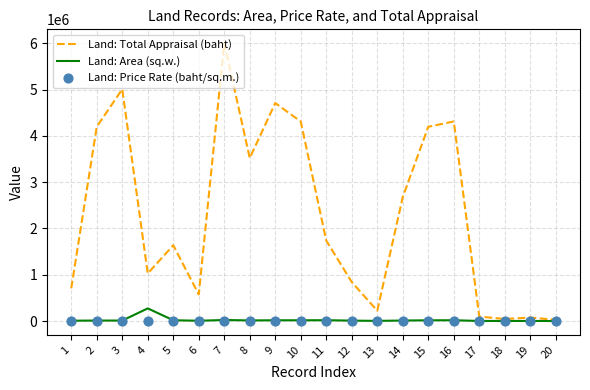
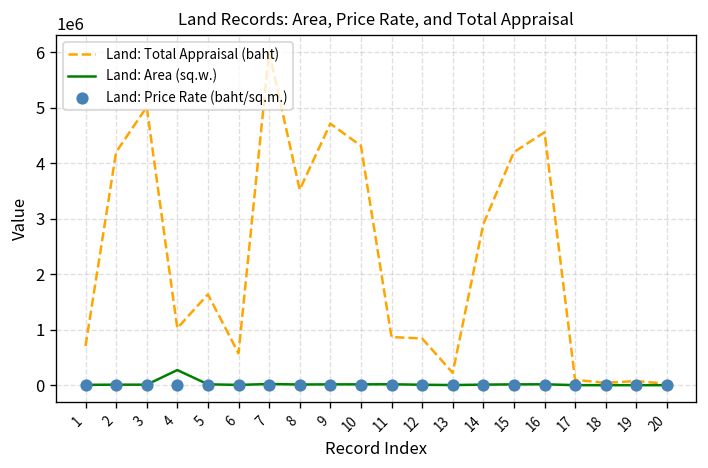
  {
    "Land: Total Appraisal (baht)": {
      "1": 700000,
      "2": 4200000,
      "3": 5000000,
      "4": 1000000,
      "5": 1600000,
      "6": 600000,
      "8": 3500000,
      "9": 4700000,
      "10": 4300000,
-     "11": 1700000,
+     "11": 900000,
      "12": 800000,
      "13": 200000,
-     "14": 2700000,
+     "14": 2900000,
      "15": 4200000,
-     "16": 4300000,
+     "16": 4600000,
      "17": 100000,
      "19": 100000
    },
    "Land: Area (sq.w.)": {
      "4": 300000
    }
  }
